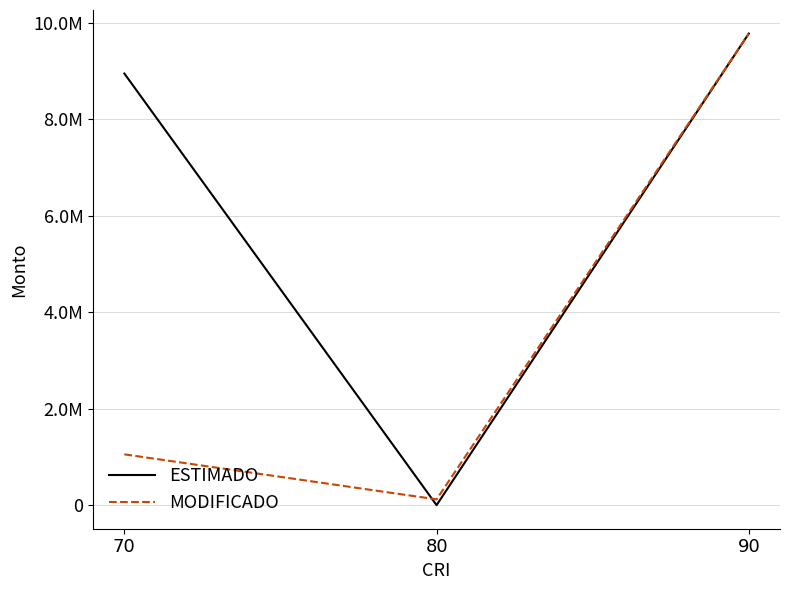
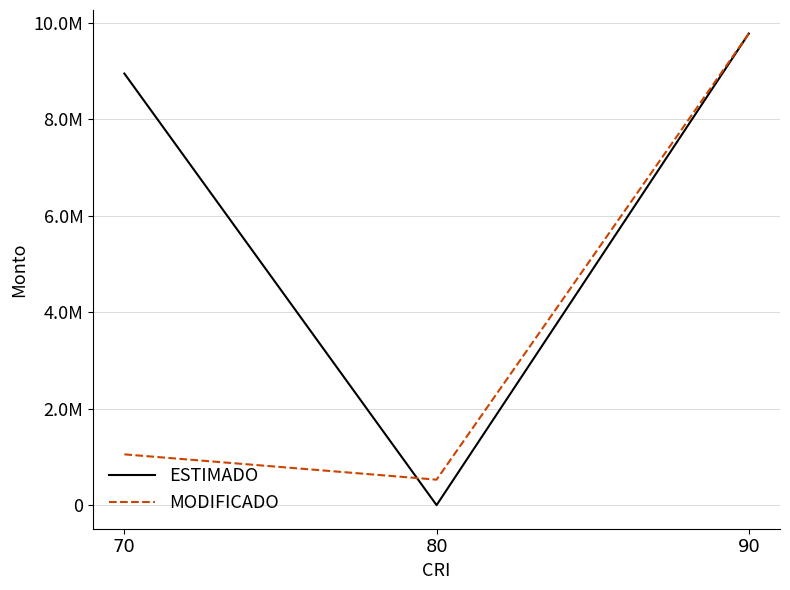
  {
    "ESTIMADO": {
      "70": 9000000,
      "80": 0
    },
    "MODIFICADO": {
      "70": 1100000,
-     "80": 100000
+     "80": 500000
    }
  }
